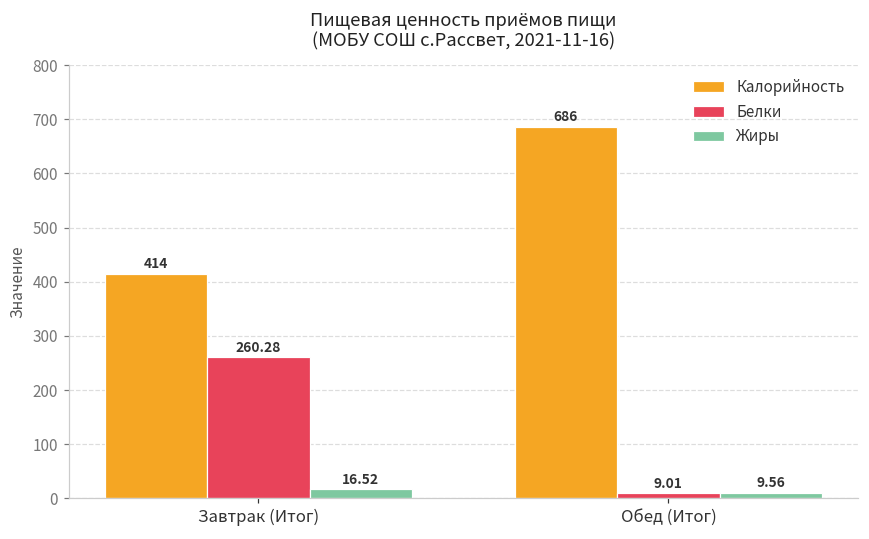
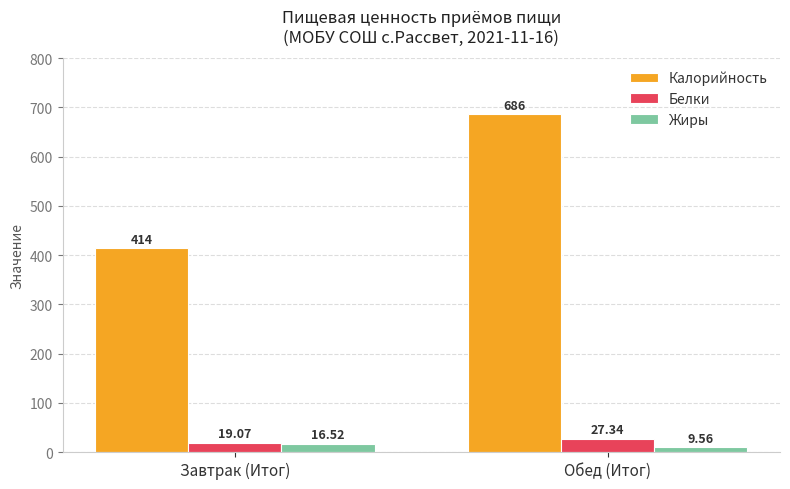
  {
    "Калорийность": {
      "Завтрак (Итог)": 414,
      "Обед (Итог)": 686
    },
    "Белки": {
-     "Завтрак (Итог)": 260.28,
-     "Обед (Итог)": 9.01
+     "Завтрак (Итог)": 19.07,
+     "Обед (Итог)": 27.34
    },
    "Жиры": {
      "Завтрак (Итог)": 16.52,
      "Обед (Итог)": 9.56
    }
  }
